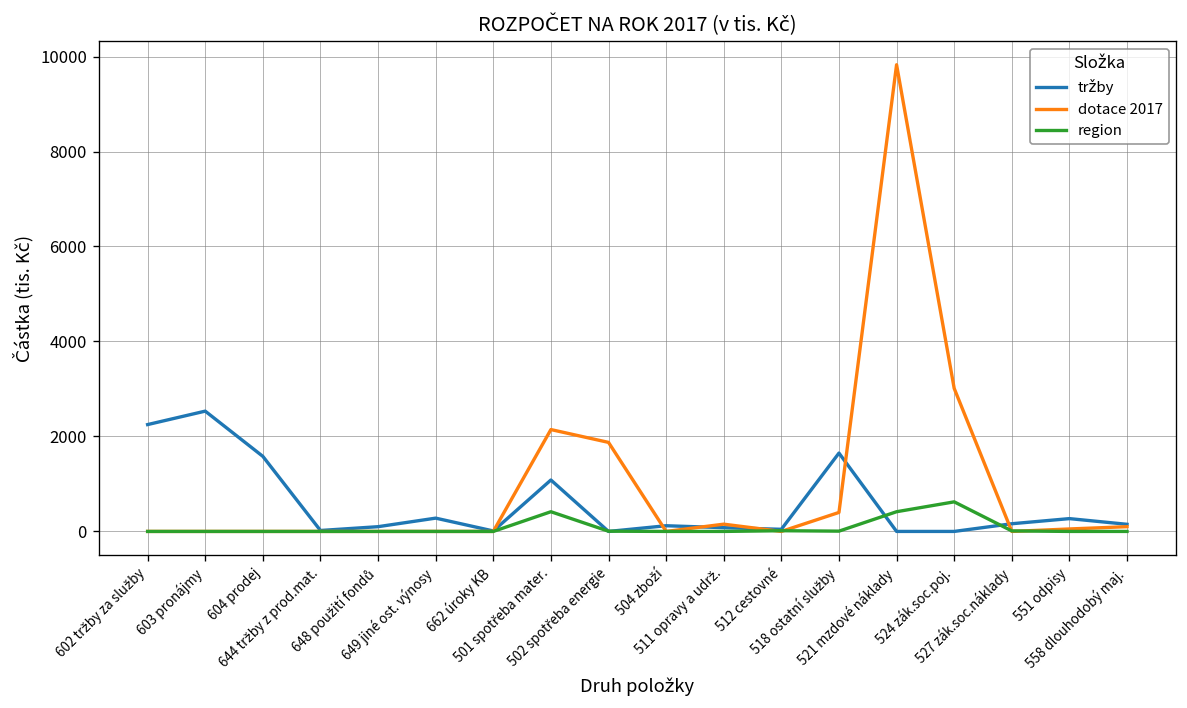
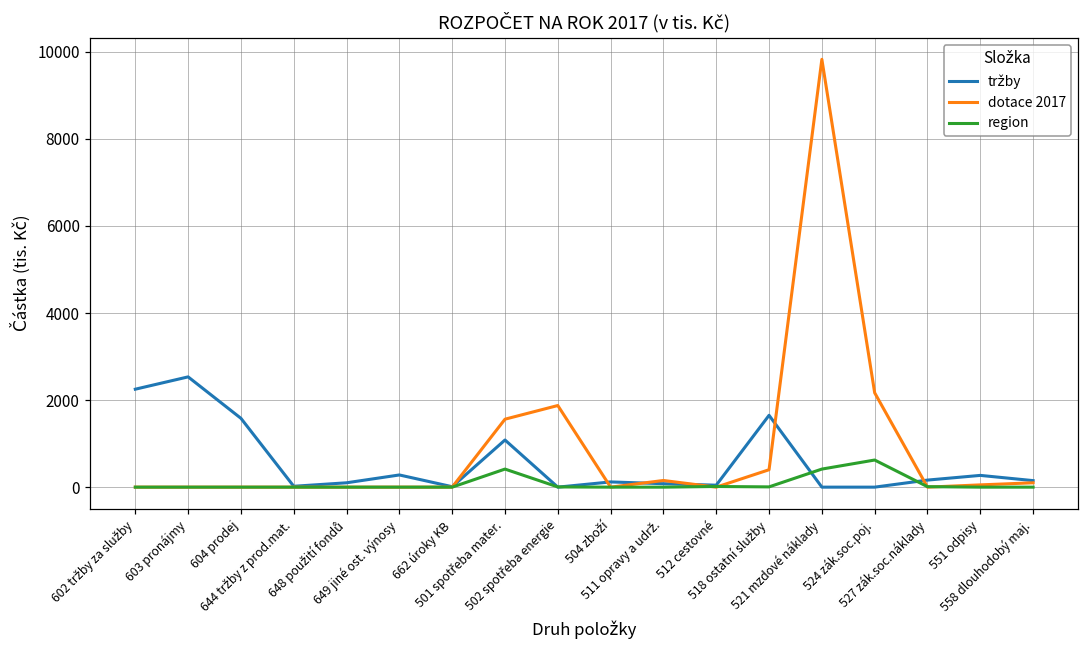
  {
    "tržby": {
      "602 tržby za služby": 2300,
      "603 pronájmy": 2500,
      "604 prodej": 1600,
      "648 použití fondů": 100,
      "649 jiné ost. výnosy": 300,
      "501 spotřeba mater.": 1100,
      "504 zboží": 100,
      "511 opravy a udrž.": 100,
      "518 ostatní služby": 1700,
      "521 mzdové náklady": 0,
      "524 zák.soc.poj.": 0,
      "527 zák.soc.náklady": 200,
      "551 odpisy": 300
    },
    "dotace 2017": {
-     "501 spotřeba mater.": 2100,
+     "501 spotřeba mater.": 1600,
      "502 spotřeba energie": 1900,
      "511 opravy a udrž.": 200,
      "518 ostatní služby": 400,
      "521 mzdové náklady": 9800,
-     "524 zák.soc.poj.": 3000
+     "524 zák.soc.poj.": 2200
    },
    "region": {
      "501 spotřeba mater.": 400,
      "511 opravy a udrž.": 0,
      "518 ostatní služby": 0,
      "521 mzdové náklady": 400,
      "524 zák.soc.poj.": 600,
      "558 dlouhodobý maj.": 0
    }
  }
